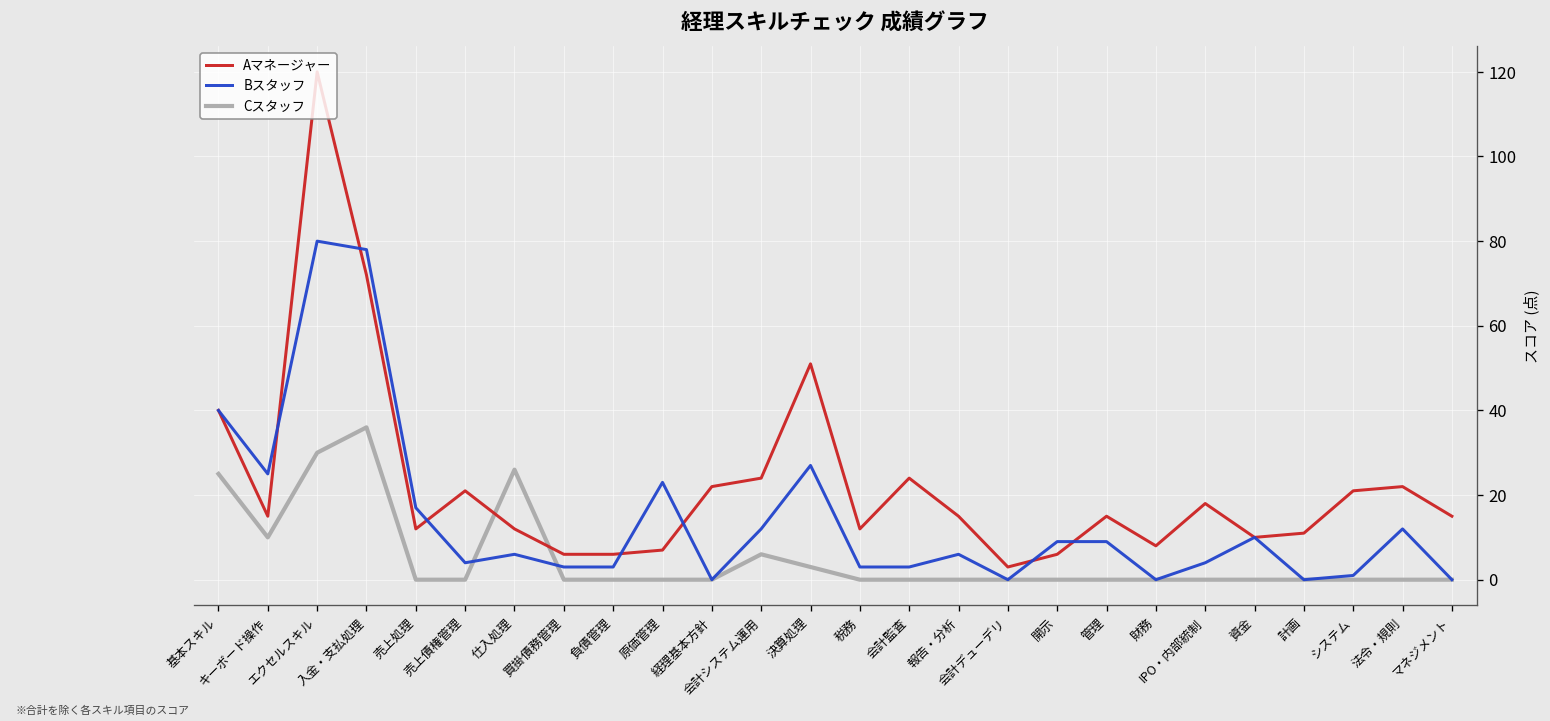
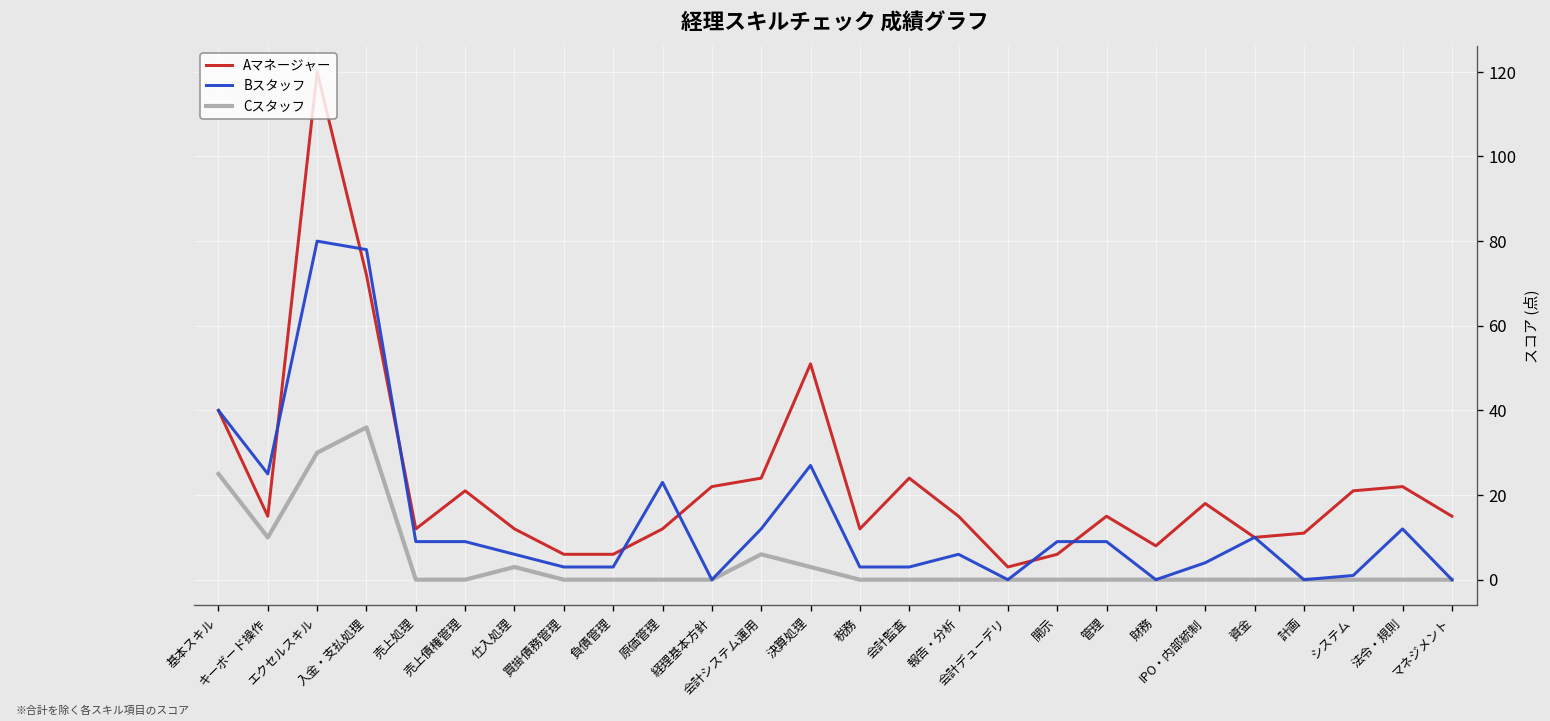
  {
    "Aマネージャー": {
      "キーボード操作": 15,
      "入金・支払処理": 72,
      "売上処理": 12,
      "売上債権管理": 21,
      "仕入処理": 12,
      "買掛債務管理": 6,
      "負債管理": 6,
-     "原価管理": 7,
+     "原価管理": 12,
      "経理基本方針": 22,
      "会計システム運用": 24,
      "決算処理": 51,
      "税務": 12,
      "会計監査": 24,
      "報告・分析": 15,
      "会計デューデリ": 3,
      "開示": 6,
      "管理": 15,
      "財務": 8,
      "IPO・内部統制": 18,
      "計画": 11,
      "システム": 21,
      "法令・規則": 22,
      "マネジメント": 15
    },
    "Bスタッフ": {
      "キーボード操作": 25,
      "エクセルスキル": 80,
      "入金・支払処理": 78,
-     "売上処理": 17,
-     "売上債権管理": 4,
+     "売上処理": 9,
+     "売上債権管理": 9,
      "仕入処理": 6,
      "買掛債務管理": 3,
      "負債管理": 3,
      "原価管理": 23,
      "会計システム運用": 12,
      "決算処理": 27,
      "税務": 3,
      "会計監査": 3,
      "報告・分析": 6,
      "開示": 9,
      "管理": 9,
      "IPO・内部統制": 4,
      "システム": 1,
      "法令・規則": 12
    },
    "Cスタッフ": {
      "基本スキル": 25,
      "キーボード操作": 10,
      "エクセルスキル": 30,
      "入金・支払処理": 36,
      "売上処理": 0,
      "売上債権管理": 0,
-     "仕入処理": 26,
+     "仕入処理": 3,
      "買掛債務管理": 0,
      "負債管理": 0,
      "原価管理": 0,
      "会計システム運用": 6,
      "決算処理": 3,
      "税務": 0,
      "会計監査": 0,
      "報告・分析": 0,
      "開示": 0,
      "管理": 0,
      "IPO・内部統制": 0,
      "資金": 0,
      "システム": 0,
      "法令・規則": 0
    }
  }
